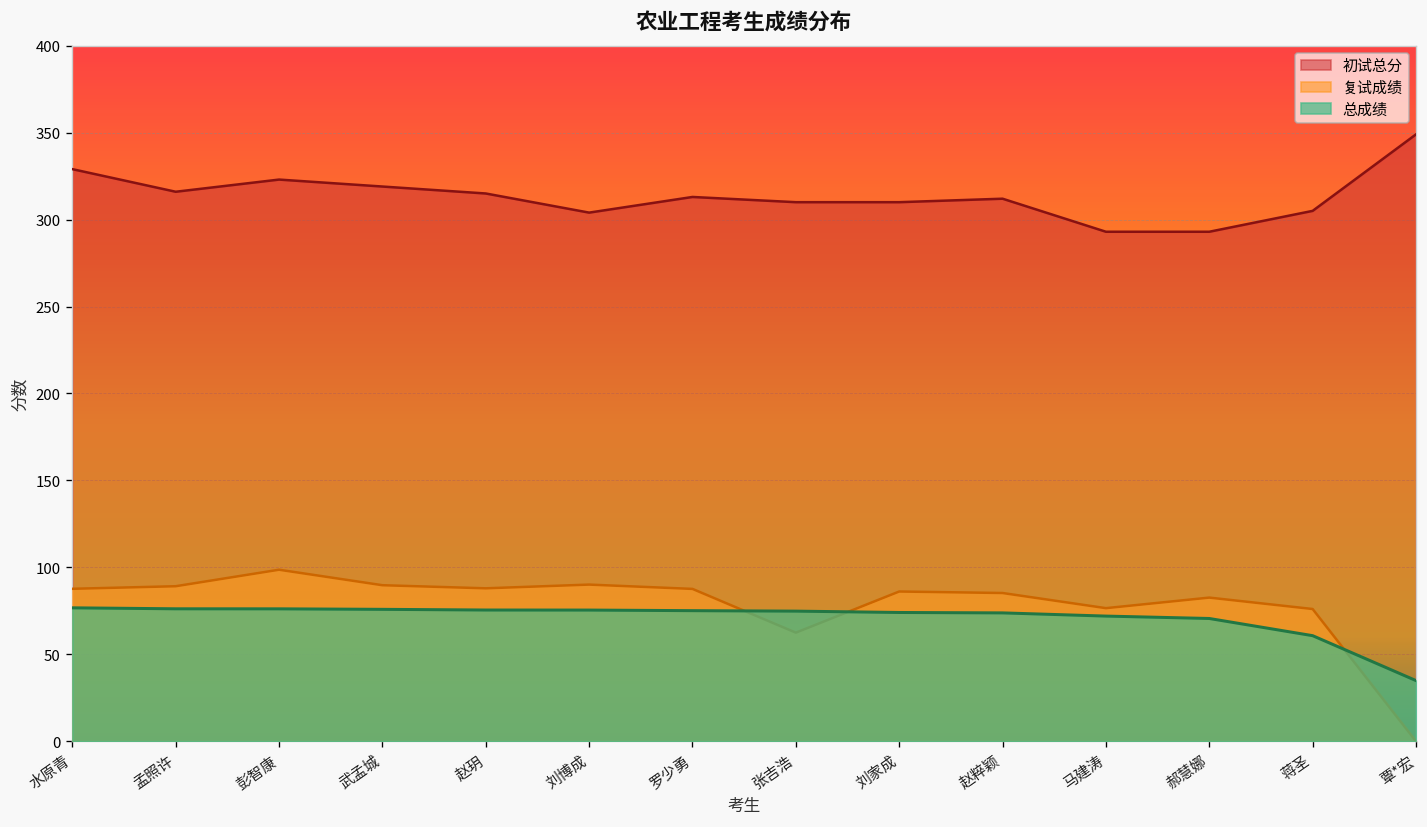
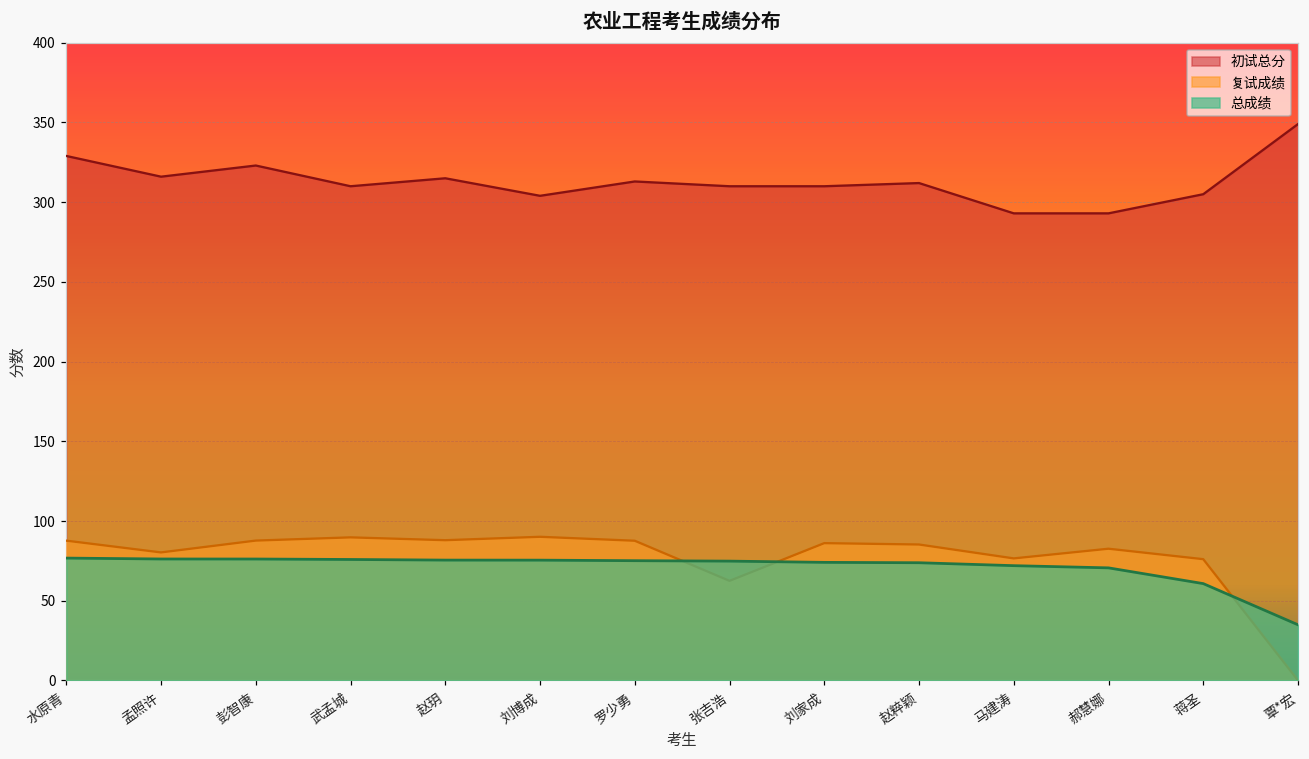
  {
    "初试总分": {
      "水原青": 329,
      "孟照许": 316,
      "彭智康": 323,
-     "武孟城": 319,
+     "武孟城": 310,
      "赵玥": 315,
      "刘博成": 304,
      "罗少勇": 313,
      "张吉浩": 310,
      "刘家成": 310,
      "赵粹颖": 312,
      "马建涛": 293,
      "郝慧娜": 293,
      "蒋圣": 305,
      "覃*宏": 349
    },
    "复试成绩": {
      "水原青": 88,
-     "孟照许": 89,
-     "彭智康": 99,
+     "孟照许": 80,
+     "彭智康": 88,
      "武孟城": 90,
      "赵玥": 88,
      "刘博成": 90,
      "罗少勇": 88,
      "张吉浩": 62,
      "刘家成": 86,
      "赵粹颖": 85,
      "马建涛": 77,
      "郝慧娜": 83,
      "蒋圣": 76,
      "覃*宏": 0
    },
    "总成绩": {
      "水原青": 77,
      "孟照许": 76,
      "彭智康": 76,
      "武孟城": 76,
      "赵玥": 75,
      "刘博成": 75,
      "罗少勇": 75,
      "张吉浩": 75,
      "刘家成": 74,
      "赵粹颖": 74,
      "马建涛": 72,
      "郝慧娜": 71,
      "蒋圣": 61,
      "覃*宏": 35
    }
  }
